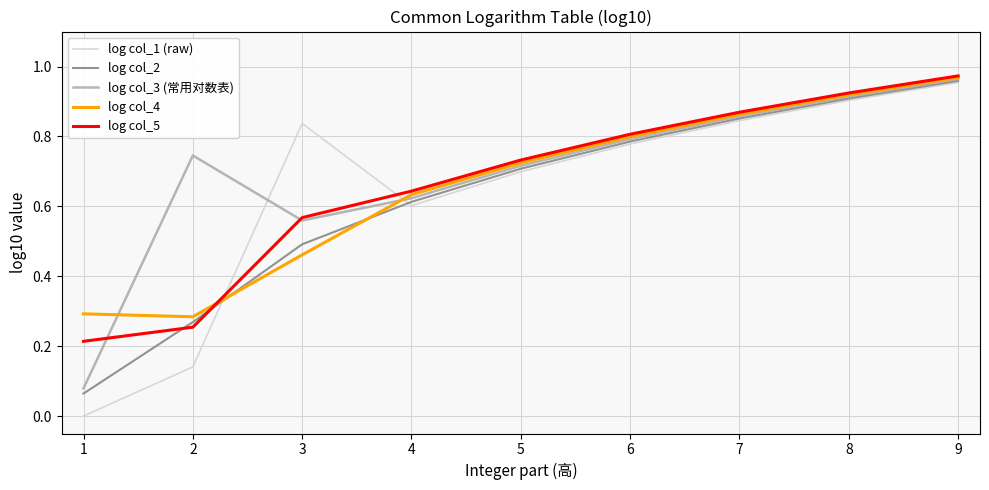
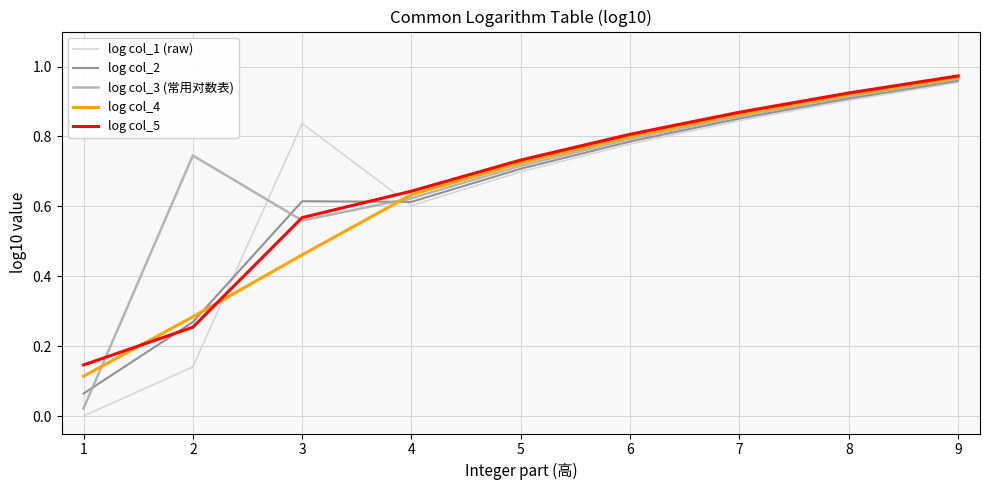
  {
    "log col_1 (raw)": {
      "1": 0.00,
      "2": 0.14,
      "3": 0.84,
      "4": 0.60,
      "5": 0.70
    },
    "log col_2": {
      "1": 0.06,
      "2": 0.27,
-     "3": 0.49,
+     "3": 0.61,
      "4": 0.61,
      "5": 0.71
    },
    "log col_3 (常用对数表)": {
-     "1": 0.08,
+     "1": 0.02,
      "2": 0.75,
      "3": 0.56,
      "4": 0.62,
      "5": 0.72
    },
    "log col_4": {
-     "1": 0.29,
+     "1": 0.11,
      "2": 0.28,
      "3": 0.46,
      "4": 0.63,
      "5": 0.72
    },
    "log col_5": {
-     "1": 0.21,
+     "1": 0.15,
      "2": 0.25,
      "3": 0.57,
      "4": 0.64,
      "5": 0.73
    }
  }
